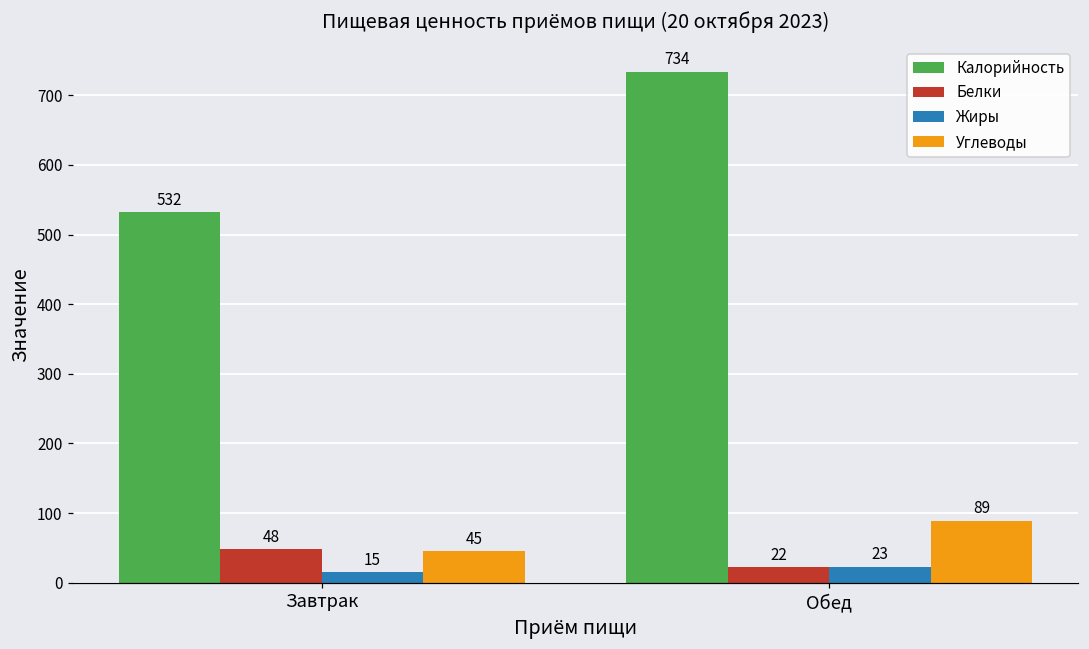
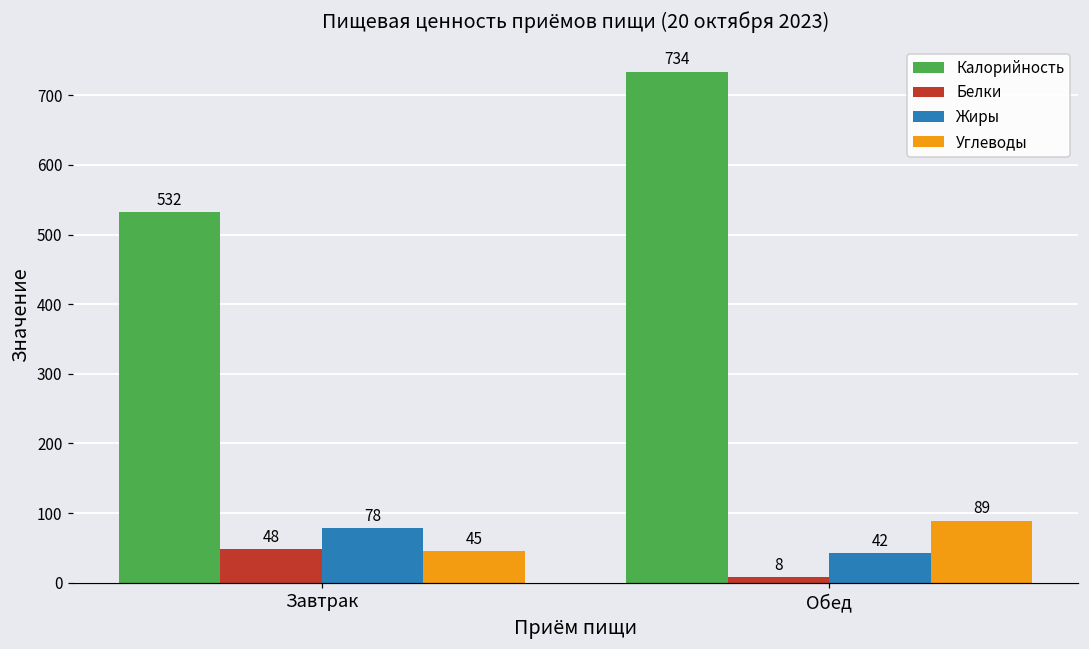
  {
    "Калорийность": {
      "Завтрак": 532,
      "Обед": 734
    },
    "Белки": {
      "Завтрак": 48,
-     "Обед": 22
+     "Обед": 8
    },
    "Жиры": {
-     "Завтрак": 15,
-     "Обед": 23
+     "Завтрак": 78,
+     "Обед": 42
    },
    "Углеводы": {
      "Завтрак": 45,
      "Обед": 89
    }
  }
